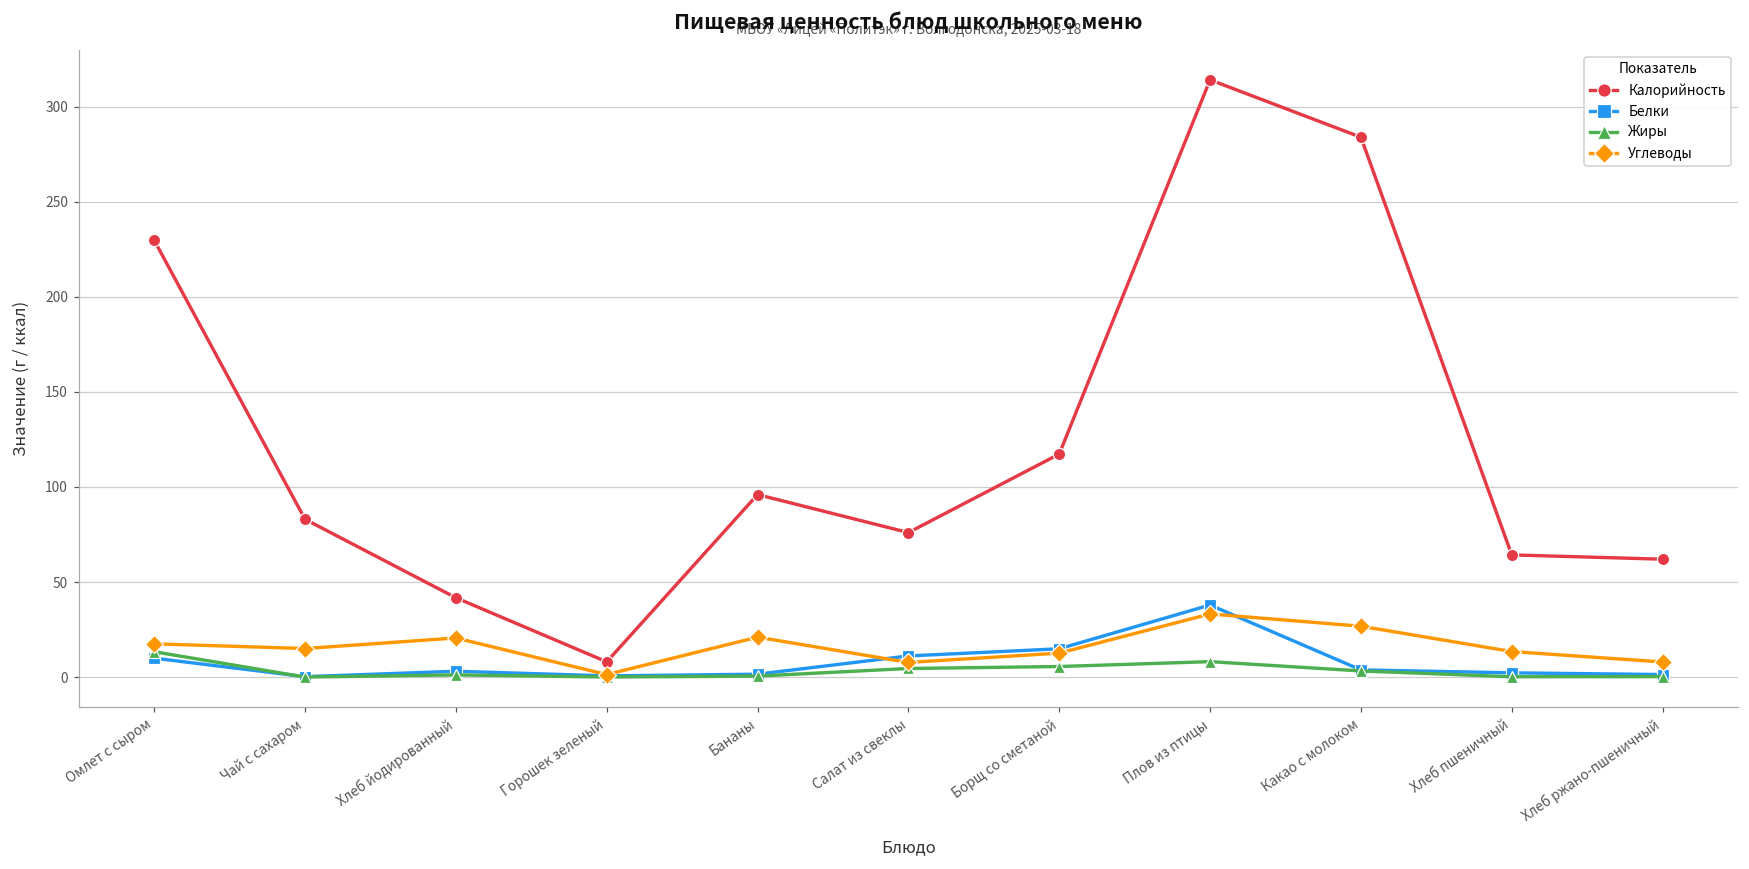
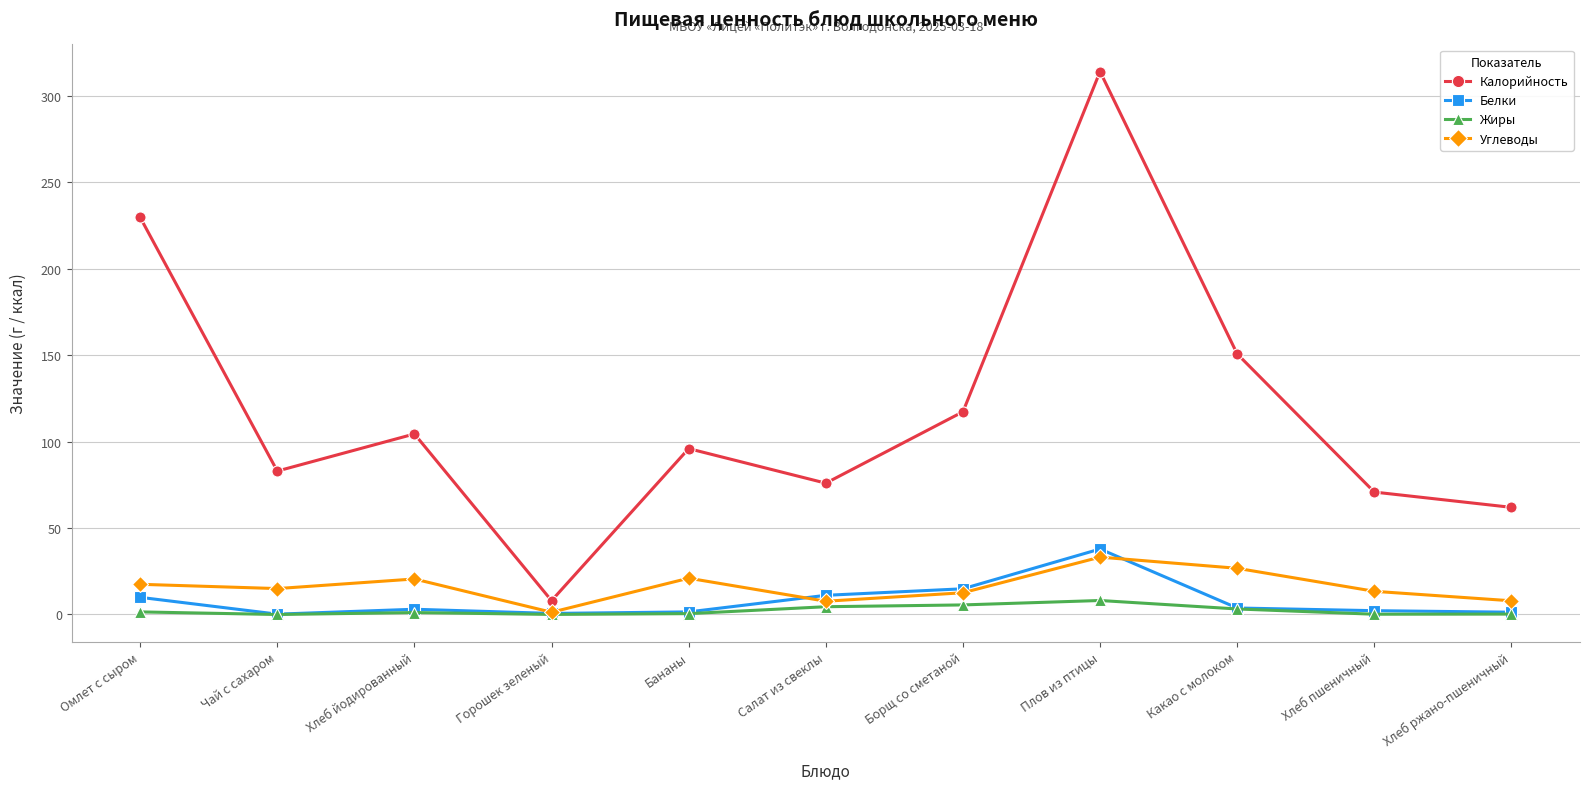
  {
    "Калорийность": {
      "Омлет с сыром": 230,
      "Чай с сахаром": 83,
-     "Хлеб йодированный": 42,
+     "Хлеб йодированный": 104,
      "Горошек зеленый": 8,
      "Бананы": 96,
      "Салат из свеклы": 76,
      "Борщ со сметаной": 117,
      "Плов из птицы": 314,
-     "Какао с молоком": 284,
-     "Хлеб пшеничный": 64,
+     "Какао с молоком": 151,
+     "Хлеб пшеничный": 71,
      "Хлеб ржано-пшеничный": 62
    },
    "Белки": {
      "Омлет с сыром": 10,
      "Хлеб йодированный": 3,
      "Салат из свеклы": 11,
      "Борщ со сметаной": 15,
      "Плов из птицы": 38,
      "Хлеб пшеничный": 2
    },
    "Жиры": {
-     "Омлет с сыром": 13,
+     "Омлет с сыром": 1,
      "Хлеб йодированный": 1,
      "Салат из свеклы": 5,
      "Борщ со сметаной": 6,
      "Плов из птицы": 8,
      "Хлеб пшеничный": 0
    },
    "Углеводы": {
      "Омлет с сыром": 17,
      "Чай с сахаром": 15,
      "Хлеб йодированный": 21,
      "Бананы": 21,
      "Салат из свеклы": 8,
      "Борщ со сметаной": 13,
      "Плов из птицы": 33,
      "Какао с молоком": 27,
      "Хлеб пшеничный": 13,
      "Хлеб ржано-пшеничный": 8
    }
  }
